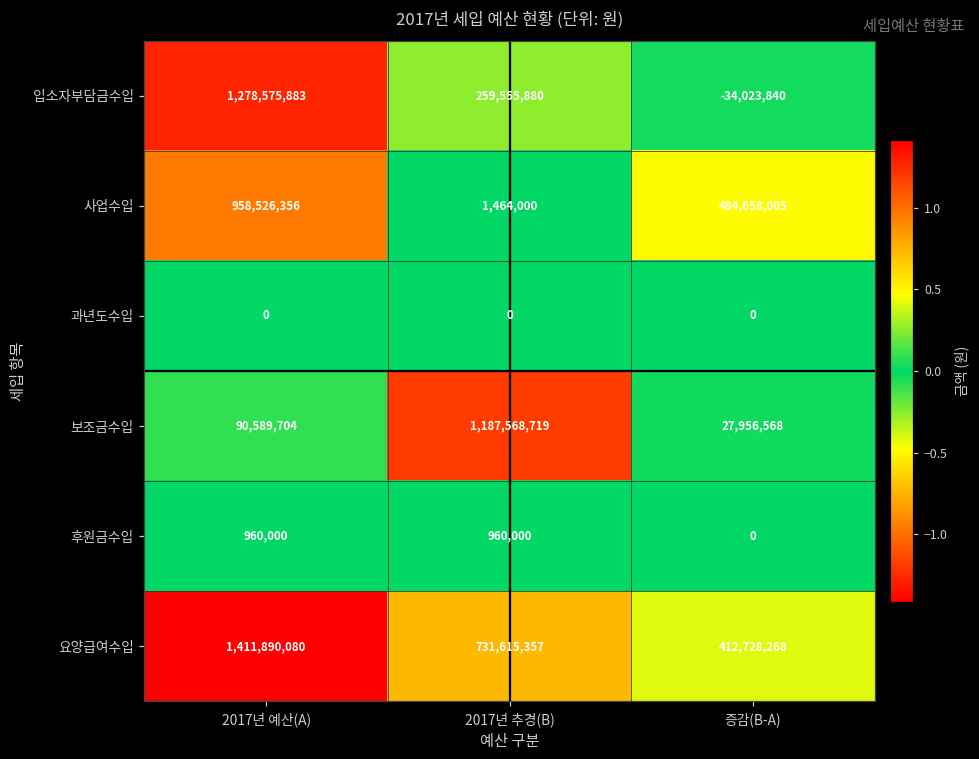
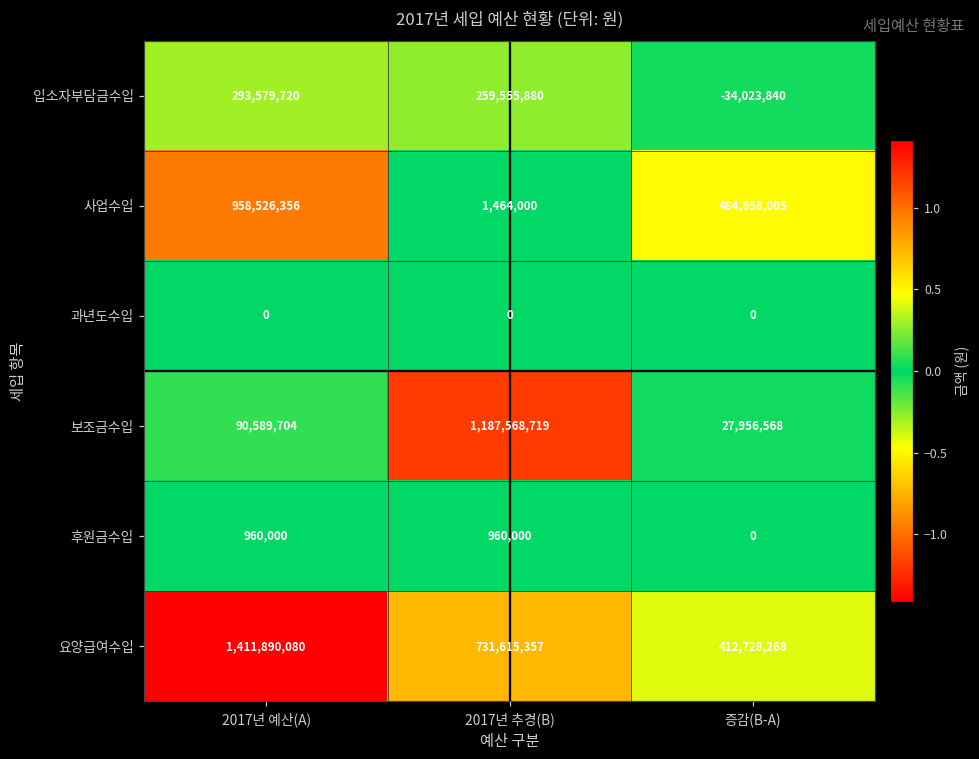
  {
    "입소자부담금수입": {
-     "2017년 예산(A)": "1,278,575,883",
+     "2017년 예산(A)": "293,579,720",
      "2017년 추경(B)": "259,555,880",
      "증감(B-A)": "-34,023,840"
    },
    "사업수입": {
      "2017년 예산(A)": "958,526,356",
      "2017년 추경(B)": "1,464,000",
      "증감(B-A)": "484,658,005"
    },
    "과년도수입": {
      "2017년 예산(A)": "0",
      "2017년 추경(B)": "0",
      "증감(B-A)": "0"
    },
    "보조금수입": {
      "2017년 예산(A)": "90,589,704",
      "2017년 추경(B)": "1,187,568,719",
      "증감(B-A)": "27,956,568"
    },
    "후원금수입": {
      "2017년 예산(A)": "960,000",
      "2017년 추경(B)": "960,000",
      "증감(B-A)": "0"
    },
    "요양급여수입": {
      "2017년 예산(A)": "1,411,890,080",
      "2017년 추경(B)": "731,615,357",
      "증감(B-A)": "412,728,268"
    }
  }
